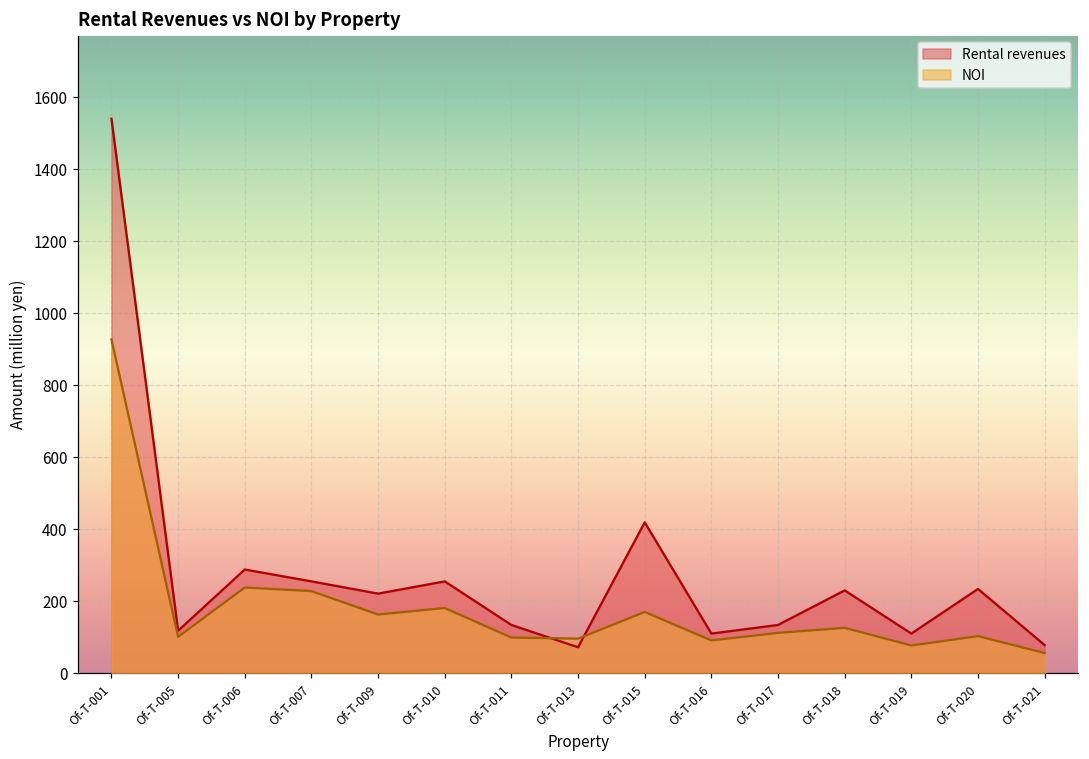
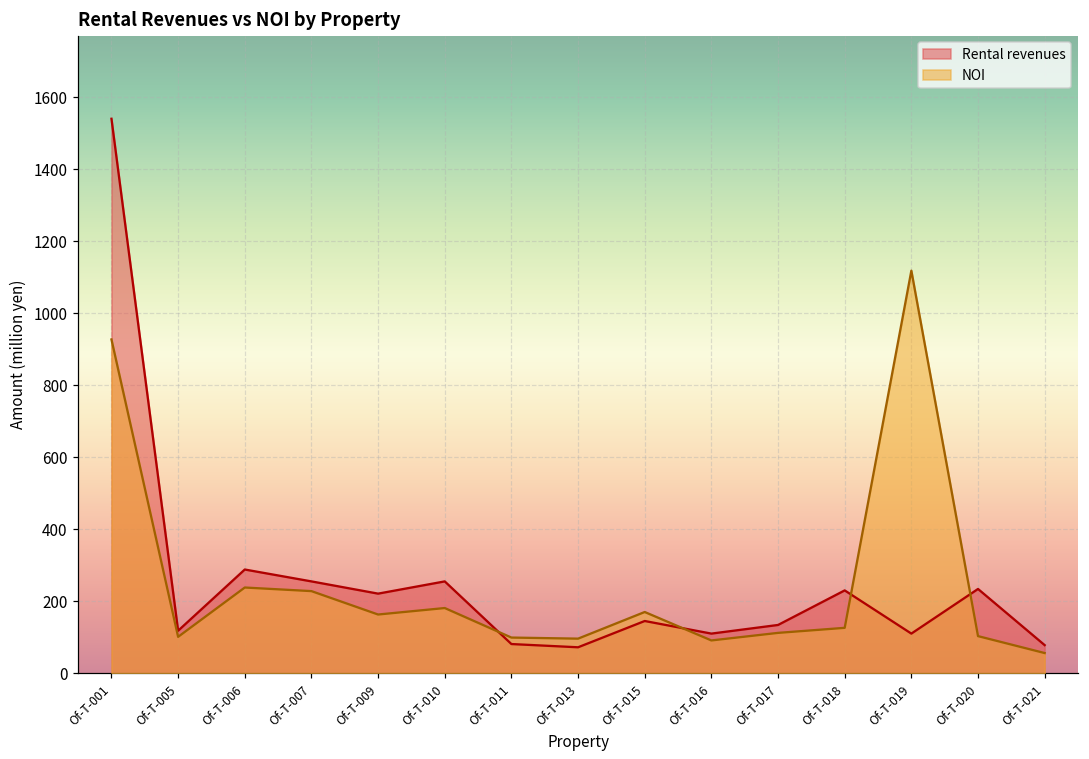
  {
    "Rental revenues": {
      "Of-T-001": 1540,
      "Of-T-005": 120,
      "Of-T-006": 290,
      "Of-T-007": 260,
      "Of-T-009": 220,
      "Of-T-010": 260,
-     "Of-T-011": 130,
+     "Of-T-011": 80,
      "Of-T-013": 70,
-     "Of-T-015": 420,
+     "Of-T-015": 150,
      "Of-T-016": 110,
      "Of-T-017": 130,
      "Of-T-018": 230,
      "Of-T-019": 110,
      "Of-T-020": 230,
      "Of-T-021": 80
    },
    "NOI": {
      "Of-T-001": 930,
      "Of-T-005": 100,
      "Of-T-006": 240,
      "Of-T-007": 230,
      "Of-T-009": 160,
      "Of-T-010": 180,
      "Of-T-011": 100,
      "Of-T-013": 100,
      "Of-T-015": 170,
      "Of-T-016": 90,
      "Of-T-017": 110,
      "Of-T-018": 130,
-     "Of-T-019": 80,
+     "Of-T-019": 1120,
      "Of-T-020": 100,
      "Of-T-021": 60
    }
  }
